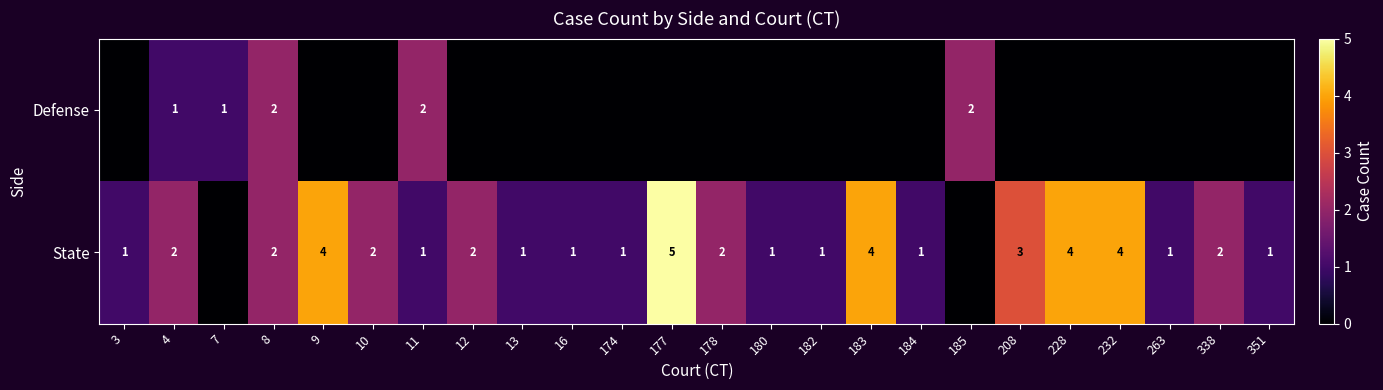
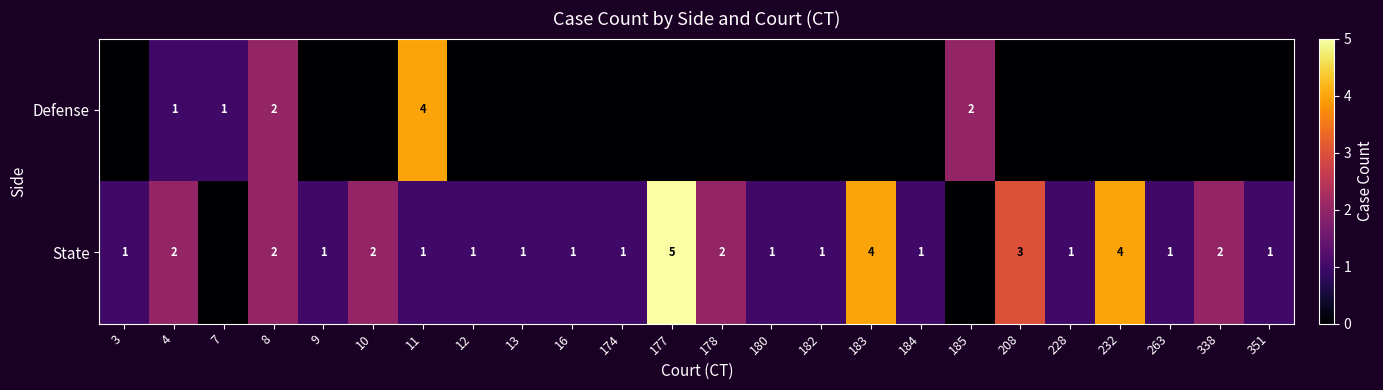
  {
    "Defense": {
      "4": 1,
      "7": 1,
      "8": 2,
-     "11": 2,
+     "11": 4,
      "185": 2
    },
    "State": {
      "3": 1,
      "4": 2,
      "8": 2,
-     "9": 4,
+     "9": 1,
      "10": 2,
      "11": 1,
-     "12": 2,
+     "12": 1,
      "13": 1,
      "16": 1,
      "174": 1,
      "177": 5,
      "178": 2,
      "180": 1,
      "182": 1,
      "183": 4,
      "184": 1,
      "208": 3,
-     "228": 4,
+     "228": 1,
      "232": 4,
      "263": 1,
      "338": 2,
      "351": 1
    }
  }
